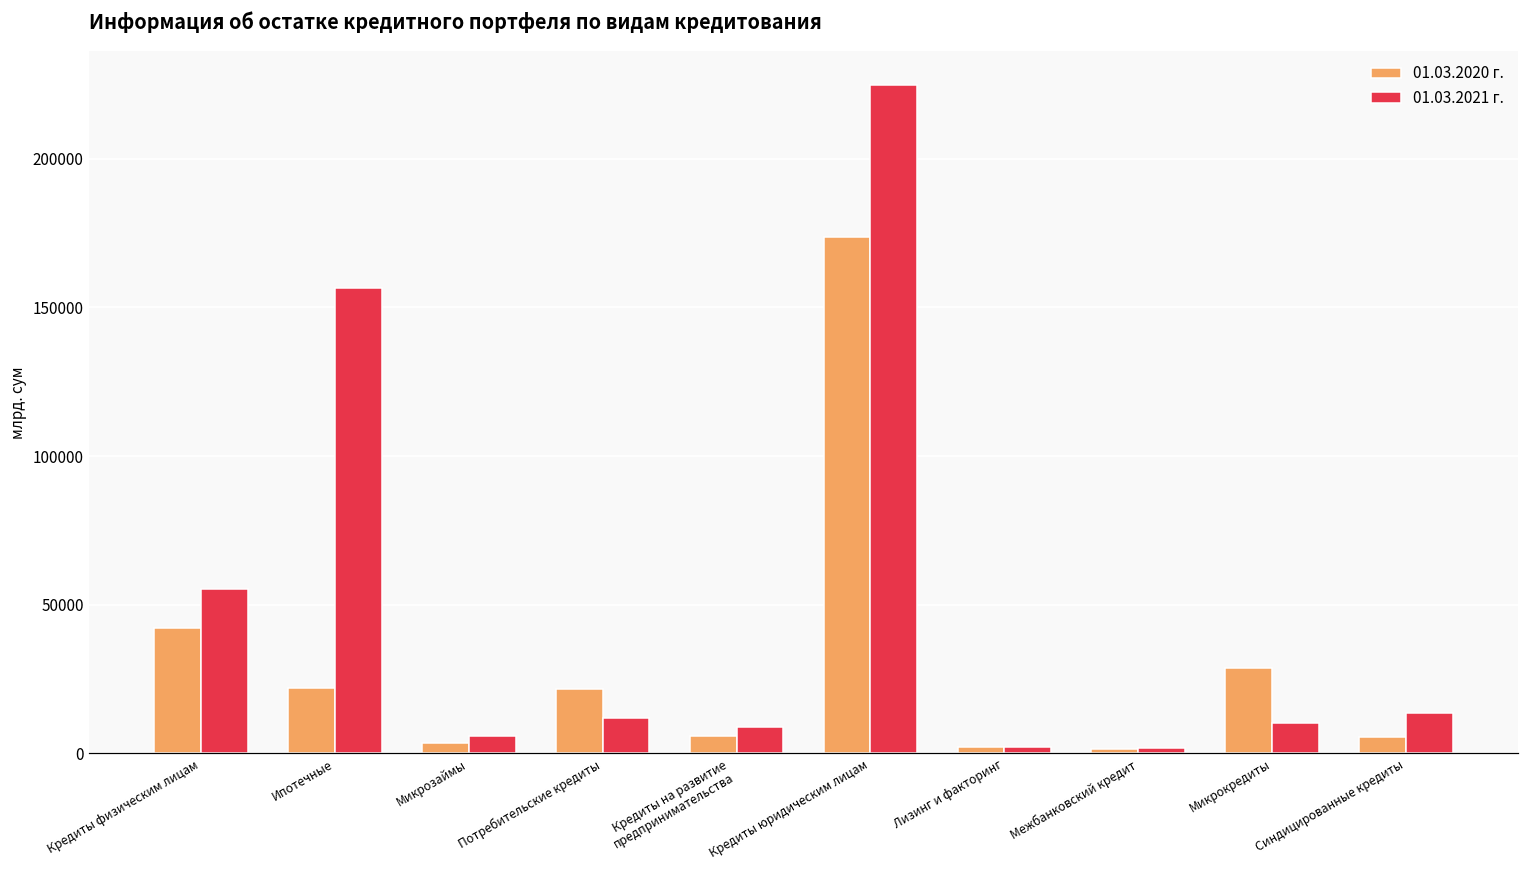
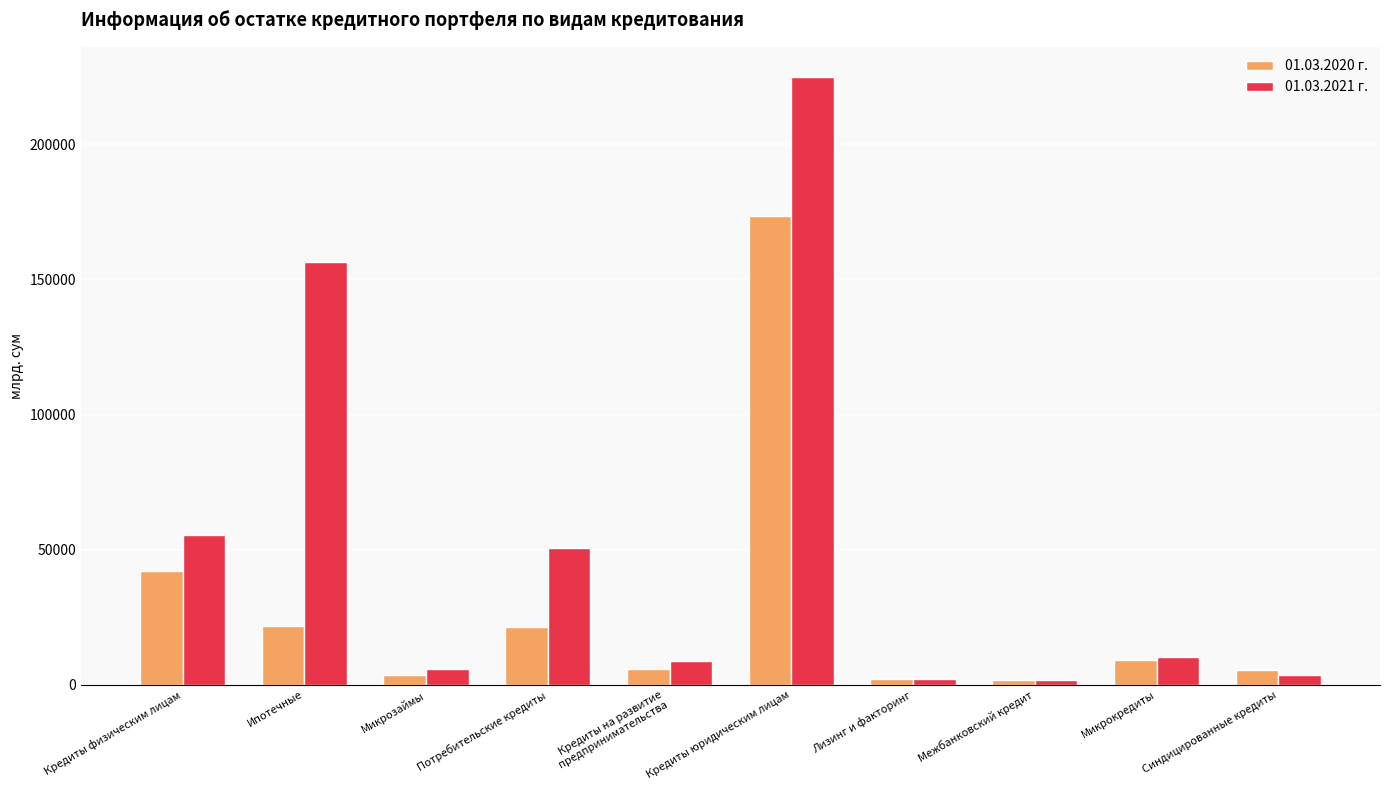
  {
    "01.03.2020 г.": {
      "Кредиты физическим лицам": 42000,
      "Ипотечные": 22000,
      "Микрозаймы": 4000,
      "Потребительские кредиты": 22000,
      "Кредиты на развитие предпринимательства": 6000,
      "Кредиты юридическим лицам": 174000,
      "Лизинг и факторинг": 2000,
      "Межбанковский кредит": 2000,
-     "Микрокредиты": 29000,
+     "Микрокредиты": 9000,
      "Синдицированные кредиты": 6000
    },
    "01.03.2021 г.": {
      "Кредиты физическим лицам": 55000,
      "Ипотечные": 157000,
      "Микрозаймы": 6000,
-     "Потребительские кредиты": 12000,
+     "Потребительские кредиты": 50000,
      "Кредиты на развитие предпринимательства": 9000,
      "Кредиты юридическим лицам": 225000,
      "Лизинг и факторинг": 2000,
      "Межбанковский кредит": 2000,
      "Микрокредиты": 10000,
-     "Синдицированные кредиты": 14000
+     "Синдицированные кредиты": 4000
    }
  }
